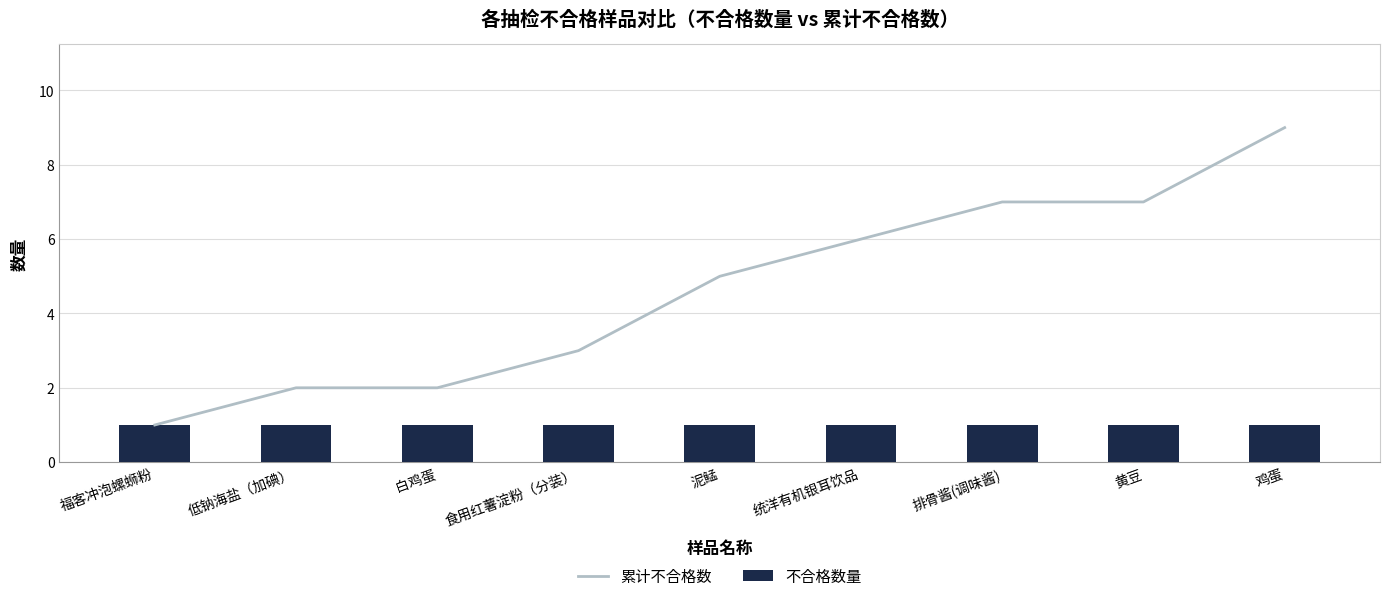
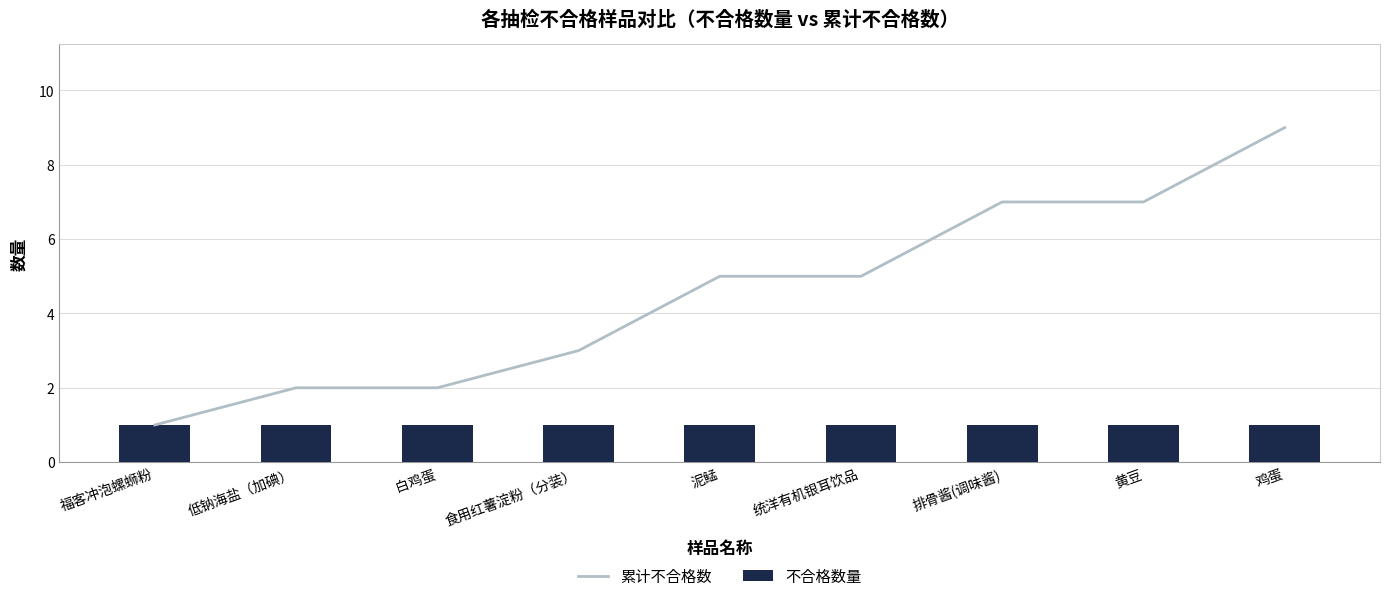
  {
    "累计不合格数": {
      "福客冲泡螺蛳粉": 1,
      "低钠海盐（加碘）": 2,
      "白鸡蛋": 2,
      "食用红薯淀粉（分装）": 3,
      "泥鯭": 5,
-     "统洋有机银耳饮品": 6,
+     "统洋有机银耳饮品": 5,
      "排骨酱(调味酱)": 7,
      "黄豆": 7,
      "鸡蛋": 9
    },
    "不合格数量": {
      "福客冲泡螺蛳粉": 1,
      "低钠海盐（加碘）": 1,
      "白鸡蛋": 1,
      "食用红薯淀粉（分装）": 1,
      "泥鯭": 1,
      "统洋有机银耳饮品": 1,
      "排骨酱(调味酱)": 1,
      "黄豆": 1,
      "鸡蛋": 1
    }
  }
